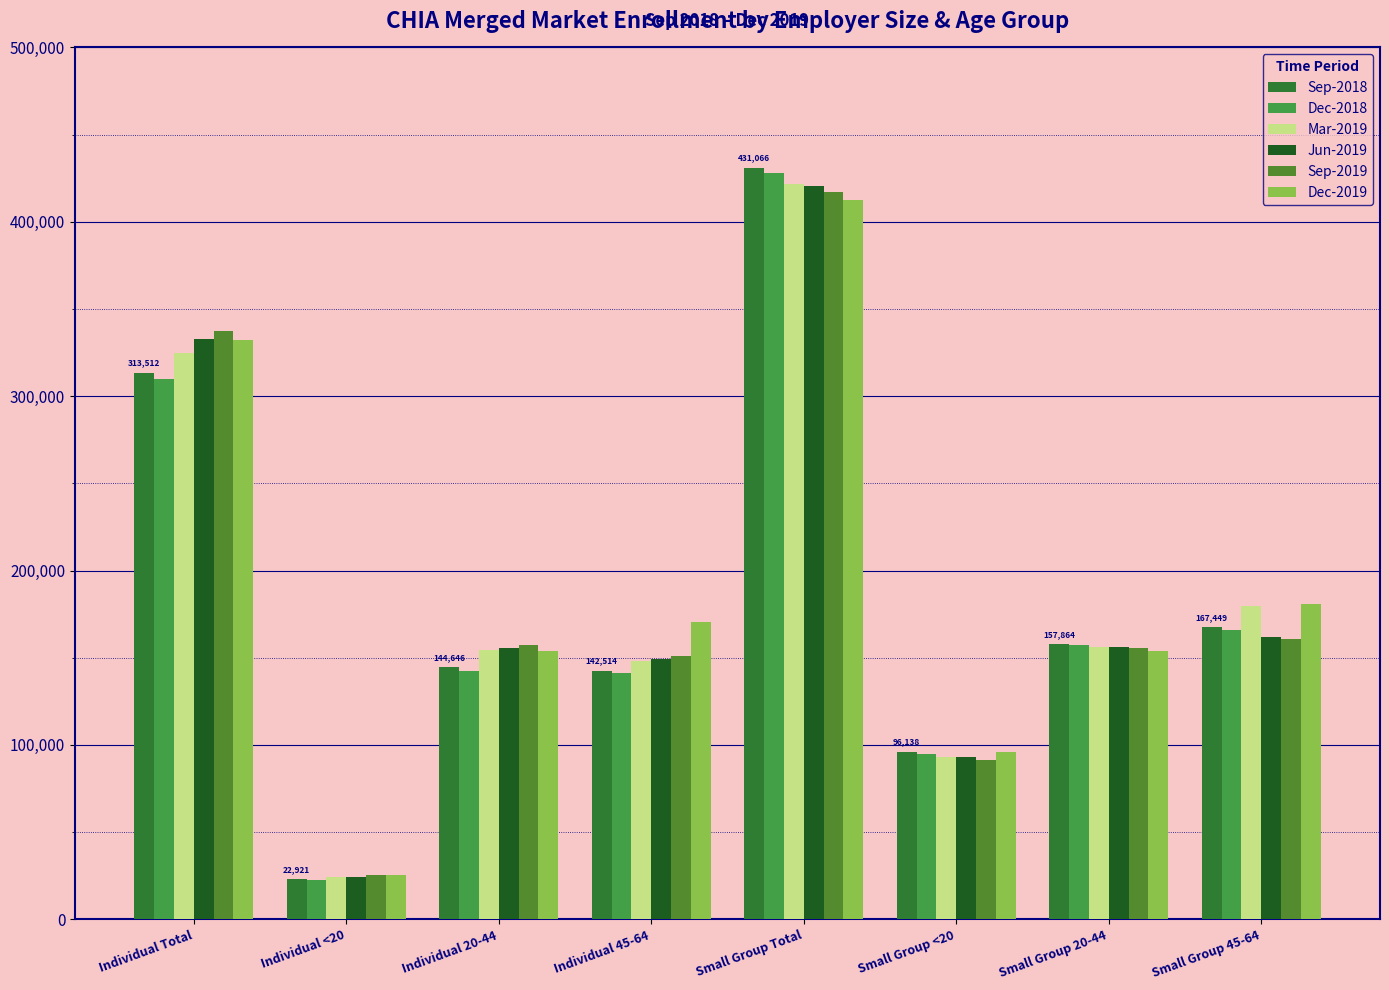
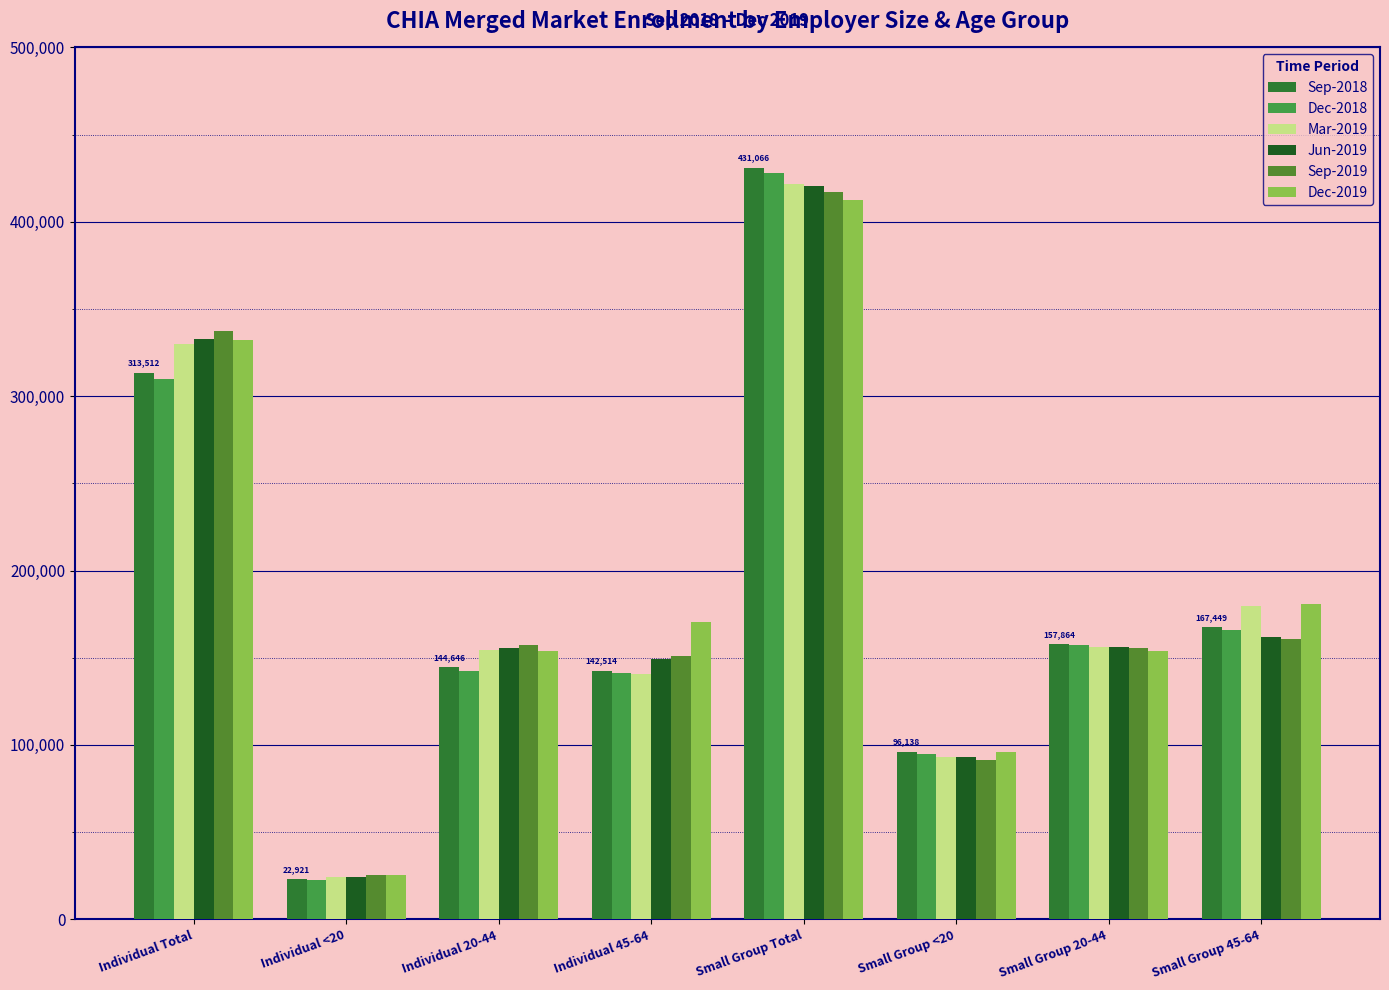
  {
    "Mar-2019": {
-     "Individual Total": "325,000",
+     "Individual Total": "330,000",
      "Individual <20": "24,000",
      "Individual 20-44": "154,000",
-     "Individual 45-64": "148,000",
+     "Individual 45-64": "141,000",
      "Small Group Total": "422,000",
      "Small Group <20": "93,000",
      "Small Group 20-44": "156,000",
      "Small Group 45-64": "180,000"
    },
    "Dec-2019": {
      "Individual Total": "332,000",
      "Individual <20": "25,000",
      "Individual 20-44": "154,000",
      "Individual 45-64": "170,000",
      "Small Group Total": "413,000",
      "Small Group <20": "96,000",
      "Small Group 20-44": "154,000",
      "Small Group 45-64": "181,000"
    }
  }
